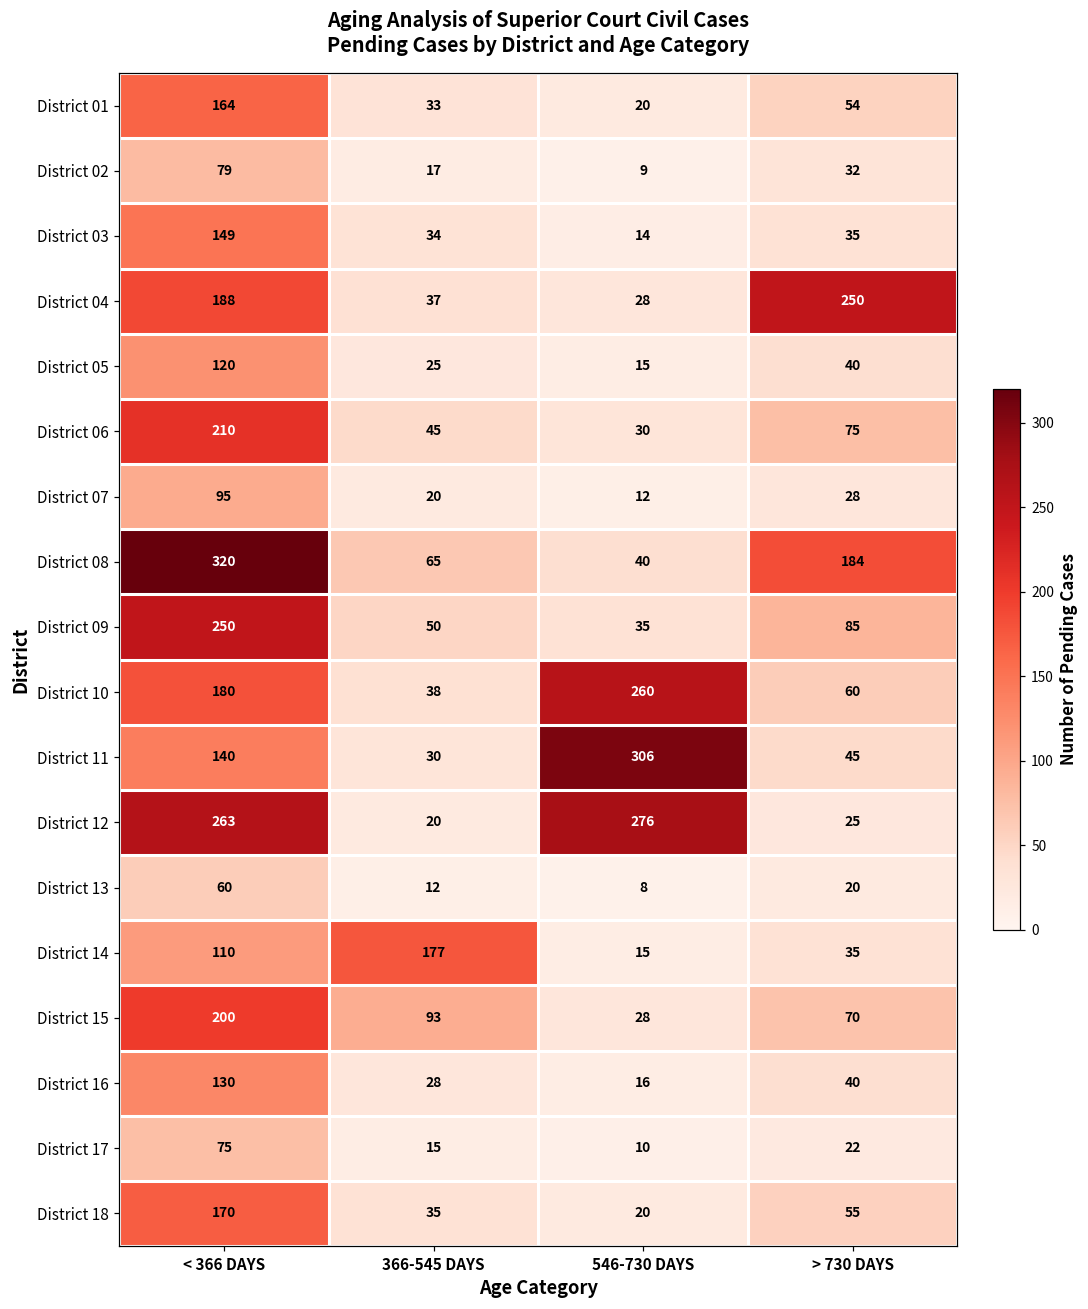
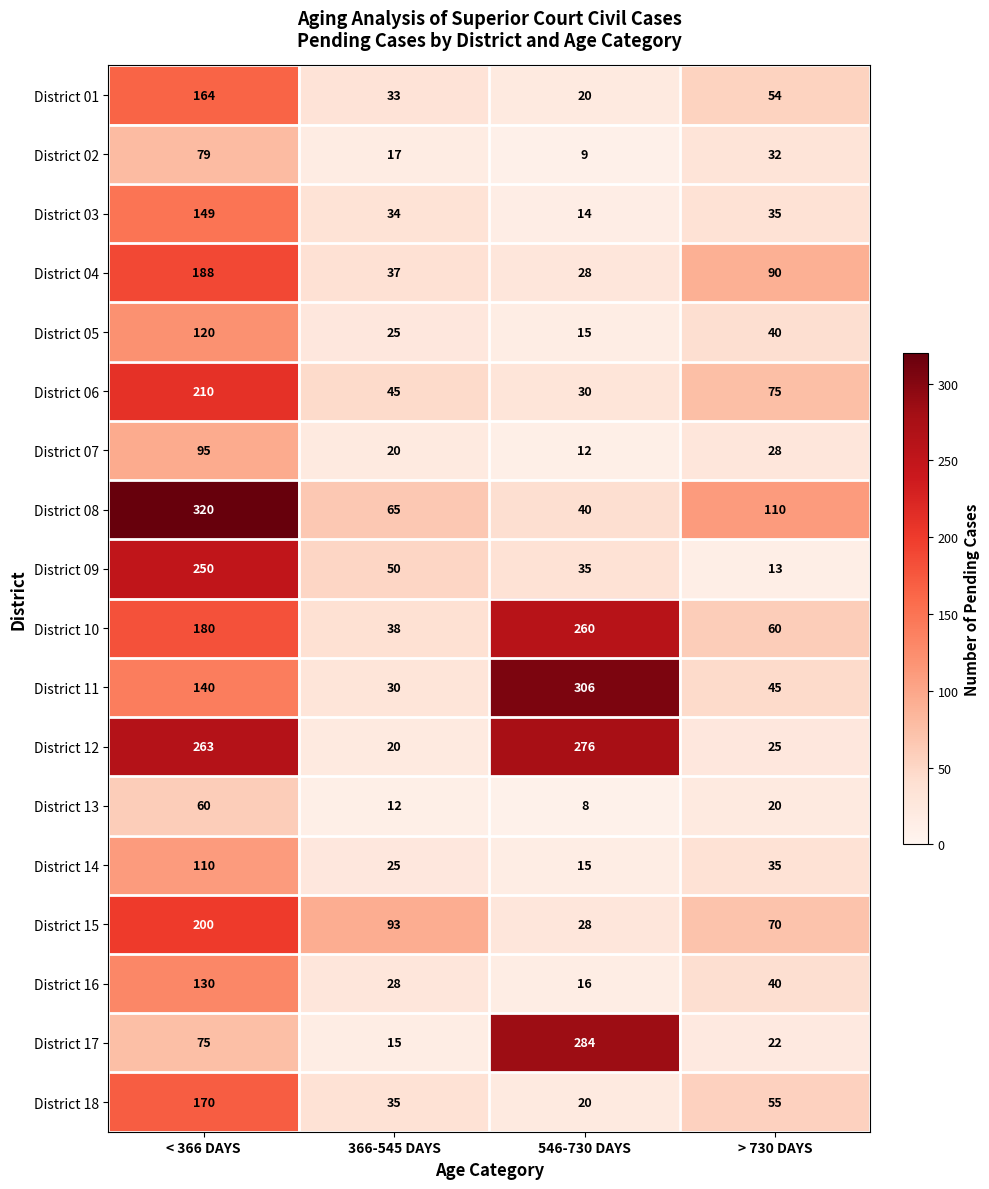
  {
    "District 01": {
      "< 366 DAYS": 164,
      "366-545 DAYS": 33,
      "546-730 DAYS": 20,
      "> 730 DAYS": 54
    },
    "District 02": {
      "< 366 DAYS": 79,
      "366-545 DAYS": 17,
      "546-730 DAYS": 9,
      "> 730 DAYS": 32
    },
    "District 03": {
      "< 366 DAYS": 149,
      "366-545 DAYS": 34,
      "546-730 DAYS": 14,
      "> 730 DAYS": 35
    },
    "District 04": {
      "< 366 DAYS": 188,
      "366-545 DAYS": 37,
      "546-730 DAYS": 28,
-     "> 730 DAYS": 250
+     "> 730 DAYS": 90
    },
    "District 05": {
      "< 366 DAYS": 120,
      "366-545 DAYS": 25,
      "546-730 DAYS": 15,
      "> 730 DAYS": 40
    },
    "District 06": {
      "< 366 DAYS": 210,
      "366-545 DAYS": 45,
      "546-730 DAYS": 30,
      "> 730 DAYS": 75
    },
    "District 07": {
      "< 366 DAYS": 95,
      "366-545 DAYS": 20,
      "546-730 DAYS": 12,
      "> 730 DAYS": 28
    },
    "District 08": {
      "< 366 DAYS": 320,
      "366-545 DAYS": 65,
      "546-730 DAYS": 40,
-     "> 730 DAYS": 184
+     "> 730 DAYS": 110
    },
    "District 09": {
      "< 366 DAYS": 250,
      "366-545 DAYS": 50,
      "546-730 DAYS": 35,
-     "> 730 DAYS": 85
+     "> 730 DAYS": 13
    },
    "District 10": {
      "< 366 DAYS": 180,
      "366-545 DAYS": 38,
      "546-730 DAYS": 260,
      "> 730 DAYS": 60
    },
    "District 11": {
      "< 366 DAYS": 140,
      "366-545 DAYS": 30,
      "546-730 DAYS": 306,
      "> 730 DAYS": 45
    },
    "District 12": {
      "< 366 DAYS": 263,
      "366-545 DAYS": 20,
      "546-730 DAYS": 276,
      "> 730 DAYS": 25
    },
    "District 13": {
      "< 366 DAYS": 60,
      "366-545 DAYS": 12,
      "546-730 DAYS": 8,
      "> 730 DAYS": 20
    },
    "District 14": {
      "< 366 DAYS": 110,
-     "366-545 DAYS": 177,
+     "366-545 DAYS": 25,
      "546-730 DAYS": 15,
      "> 730 DAYS": 35
    },
    "District 15": {
      "< 366 DAYS": 200,
      "366-545 DAYS": 93,
      "546-730 DAYS": 28,
      "> 730 DAYS": 70
    },
    "District 16": {
      "< 366 DAYS": 130,
      "366-545 DAYS": 28,
      "546-730 DAYS": 16,
      "> 730 DAYS": 40
    },
    "District 17": {
      "< 366 DAYS": 75,
      "366-545 DAYS": 15,
-     "546-730 DAYS": 10,
+     "546-730 DAYS": 284,
      "> 730 DAYS": 22
    },
    "District 18": {
      "< 366 DAYS": 170,
      "366-545 DAYS": 35,
      "546-730 DAYS": 20,
      "> 730 DAYS": 55
    }
  }
